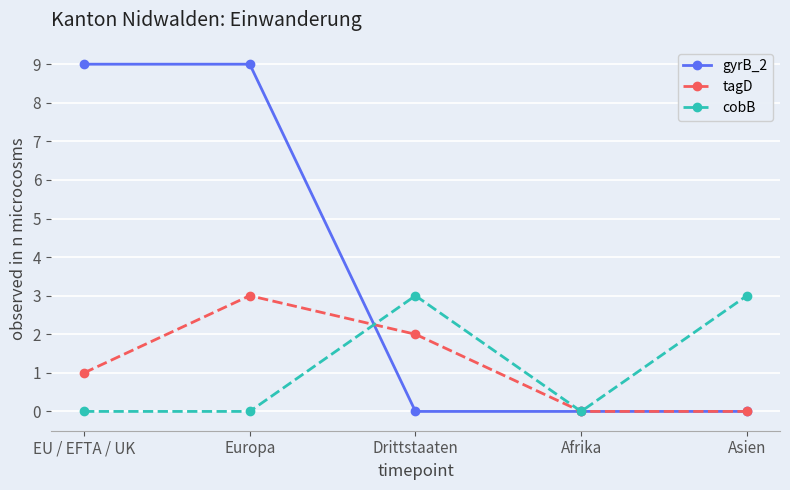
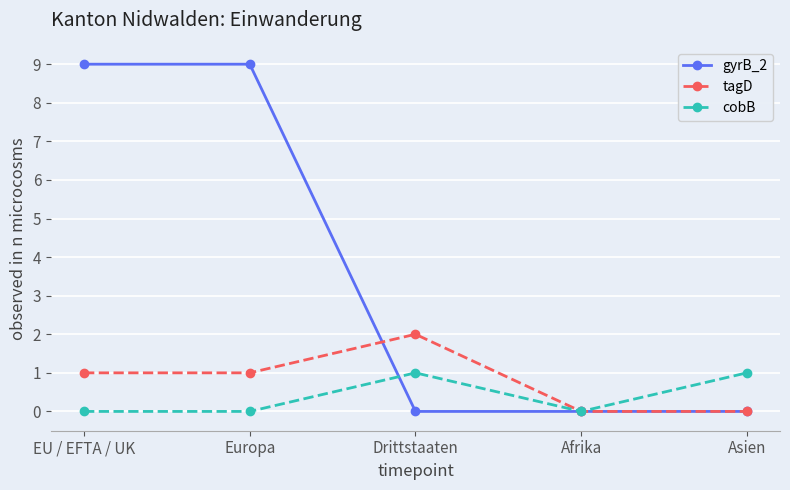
  {
    "gyrB_2": {
      "EU / EFTA / UK": 9,
      "Europa": 9,
      "Drittstaaten": 0
    },
    "tagD": {
      "EU / EFTA / UK": 1,
-     "Europa": 3,
+     "Europa": 1,
      "Drittstaaten": 2
    },
    "cobB": {
      "EU / EFTA / UK": 0,
      "Europa": 0,
-     "Drittstaaten": 3,
-     "Asien": 3
+     "Drittstaaten": 1,
+     "Asien": 1
    }
  }
